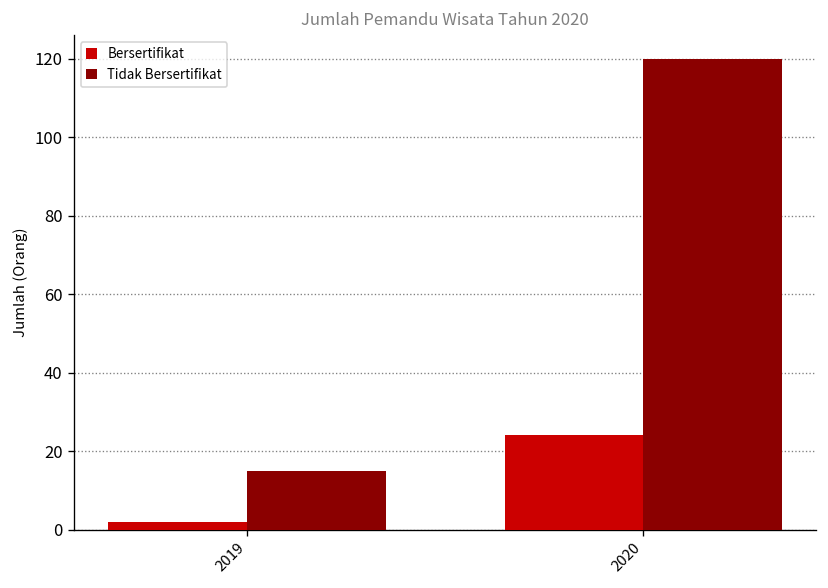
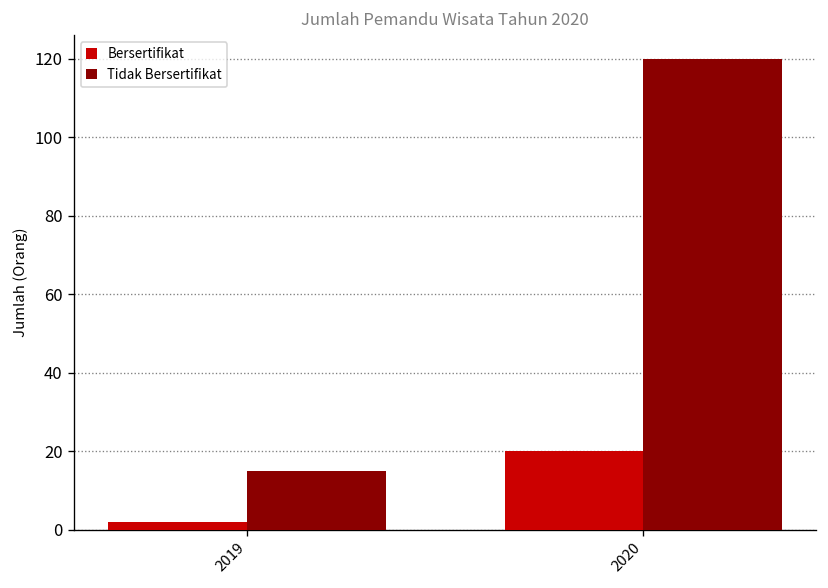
  {
    "Bersertifikat": {
      "2019": 2,
-     "2020": 24
+     "2020": 20
    },
    "Tidak Bersertifikat": {
      "2019": 15,
      "2020": 120
    }
  }
